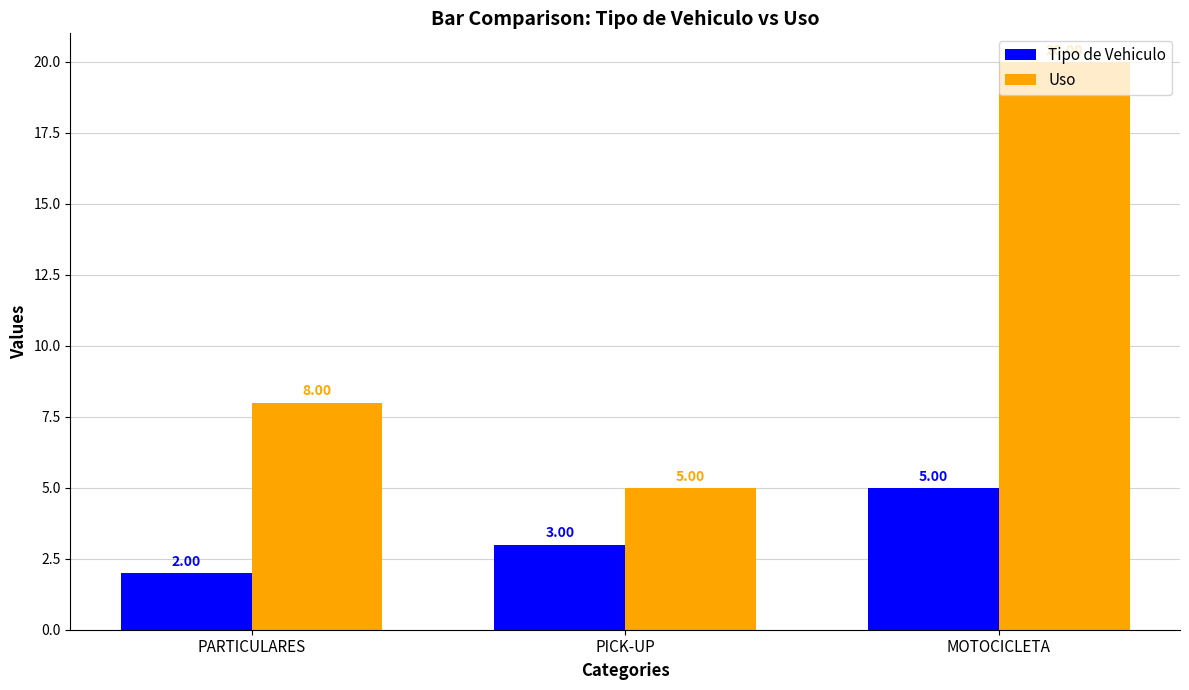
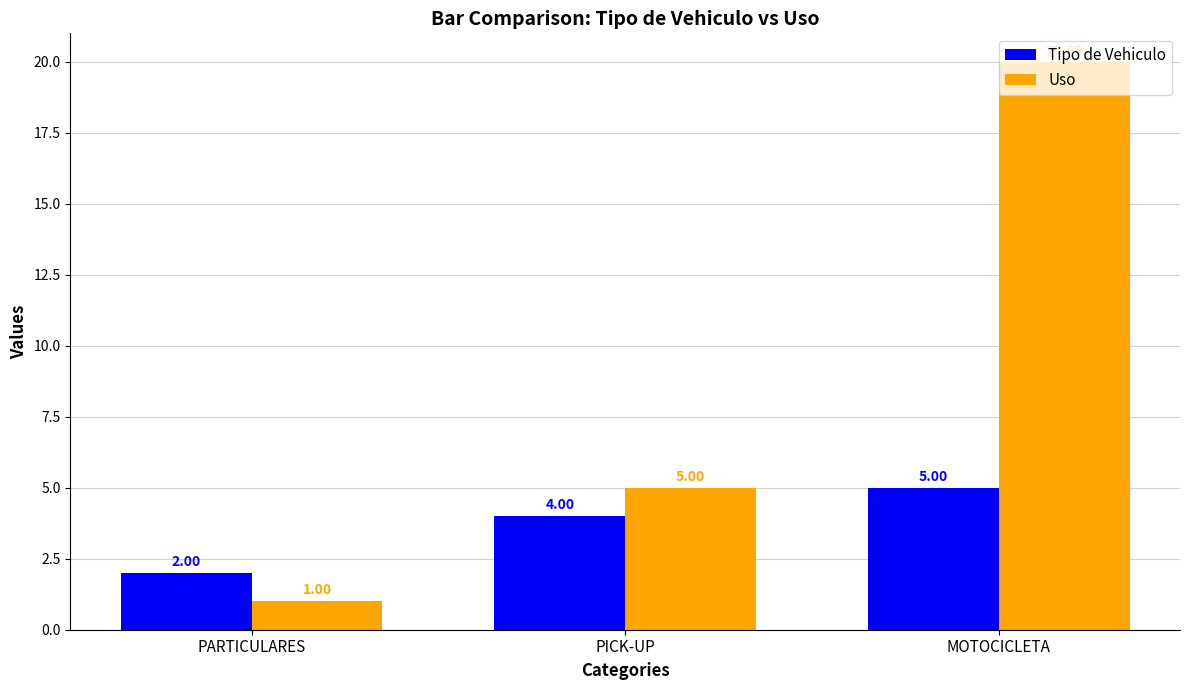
  {
    "Tipo de Vehiculo": {
      "PARTICULARES": 2.00,
-     "PICK-UP": 3.00,
+     "PICK-UP": 4.00,
      "MOTOCICLETA": 5.00
    },
    "Uso": {
-     "PARTICULARES": 8.00,
+     "PARTICULARES": 1.00,
      "PICK-UP": 5.00
    }
  }
